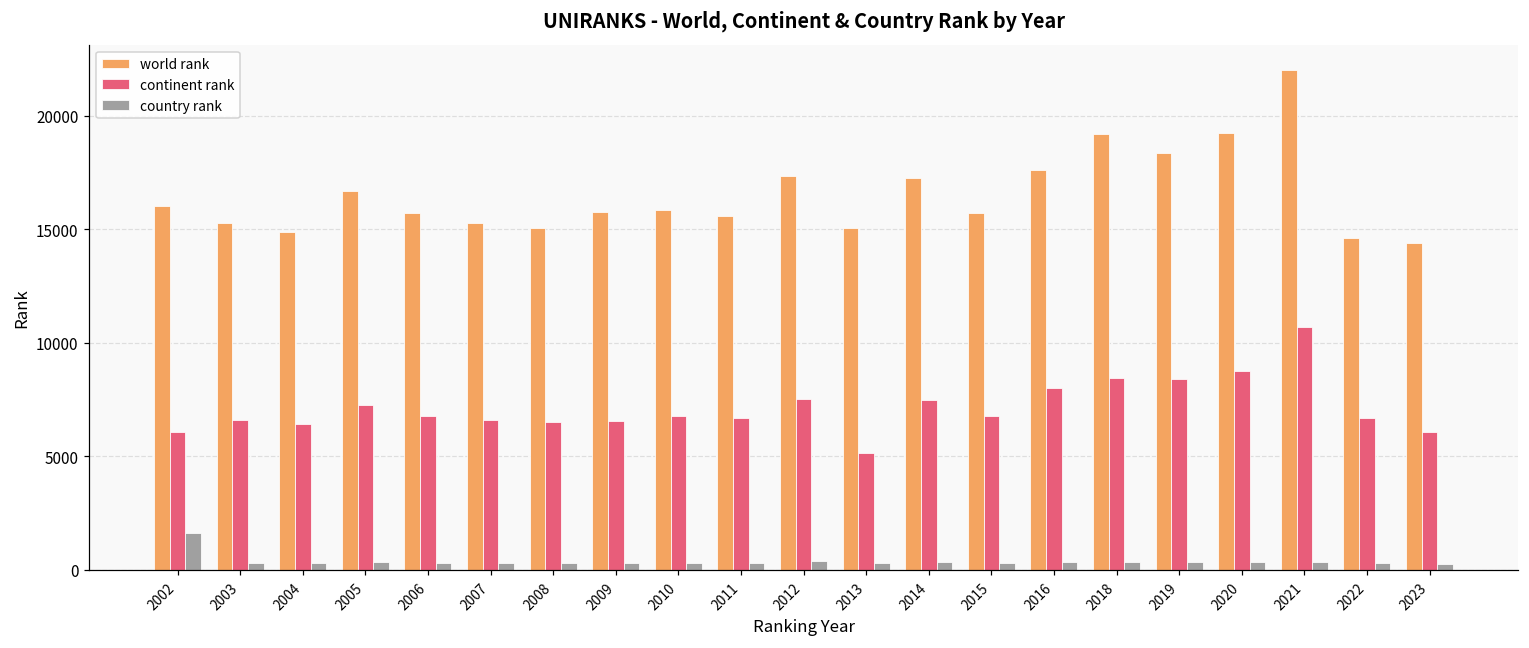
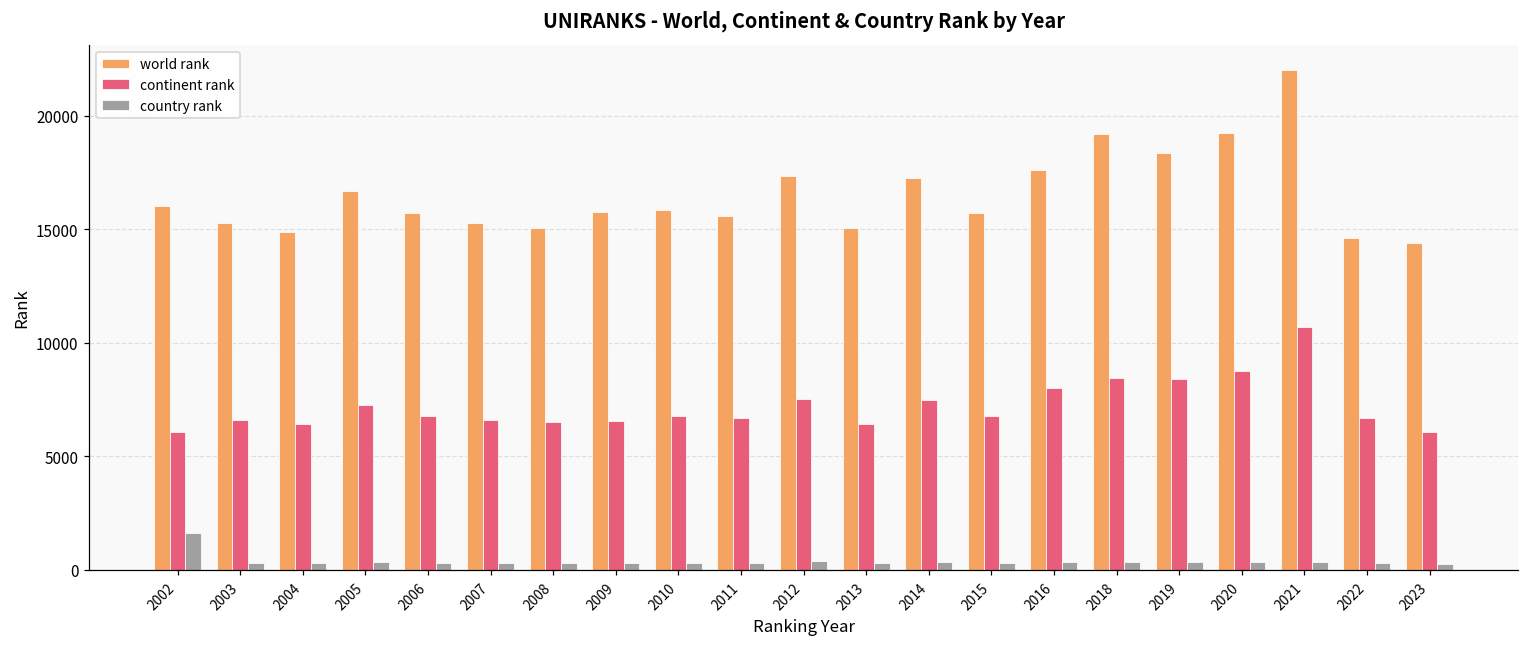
  {
    "world rank": {
      "2002": 16000,
      "2003": 15300,
      "2004": 14900,
      "2005": 16700,
      "2006": 15700,
      "2007": 15300,
      "2008": 15100,
      "2009": 15700,
      "2010": 15800,
      "2011": 15600,
      "2012": 17300,
      "2013": 15000,
      "2014": 17300,
      "2015": 15700,
      "2016": 17600,
      "2018": 19200,
      "2019": 18400,
      "2020": 19200,
      "2021": 22000,
      "2022": 14600,
      "2023": 14400
    },
    "continent rank": {
      "2002": 6100,
      "2003": 6600,
      "2004": 6400,
      "2005": 7300,
      "2006": 6800,
      "2007": 6600,
      "2008": 6500,
      "2009": 6500,
      "2010": 6800,
      "2011": 6700,
      "2012": 7500,
-     "2013": 5100,
+     "2013": 6400,
      "2014": 7500,
      "2015": 6800,
      "2016": 8000,
      "2018": 8400,
      "2019": 8400,
      "2020": 8700,
      "2021": 10700,
      "2022": 6700,
      "2023": 6100
    },
    "country rank": {
      "2002": 1600,
      "2003": 300,
      "2004": 300,
      "2005": 300,
      "2006": 300,
      "2007": 300,
      "2008": 300,
      "2009": 300,
      "2010": 300,
      "2011": 300,
      "2012": 400,
      "2013": 300,
      "2014": 300,
      "2015": 300,
      "2016": 300,
      "2018": 300,
      "2019": 300,
      "2020": 300,
      "2021": 300,
      "2022": 300,
      "2023": 300
    }
  }
